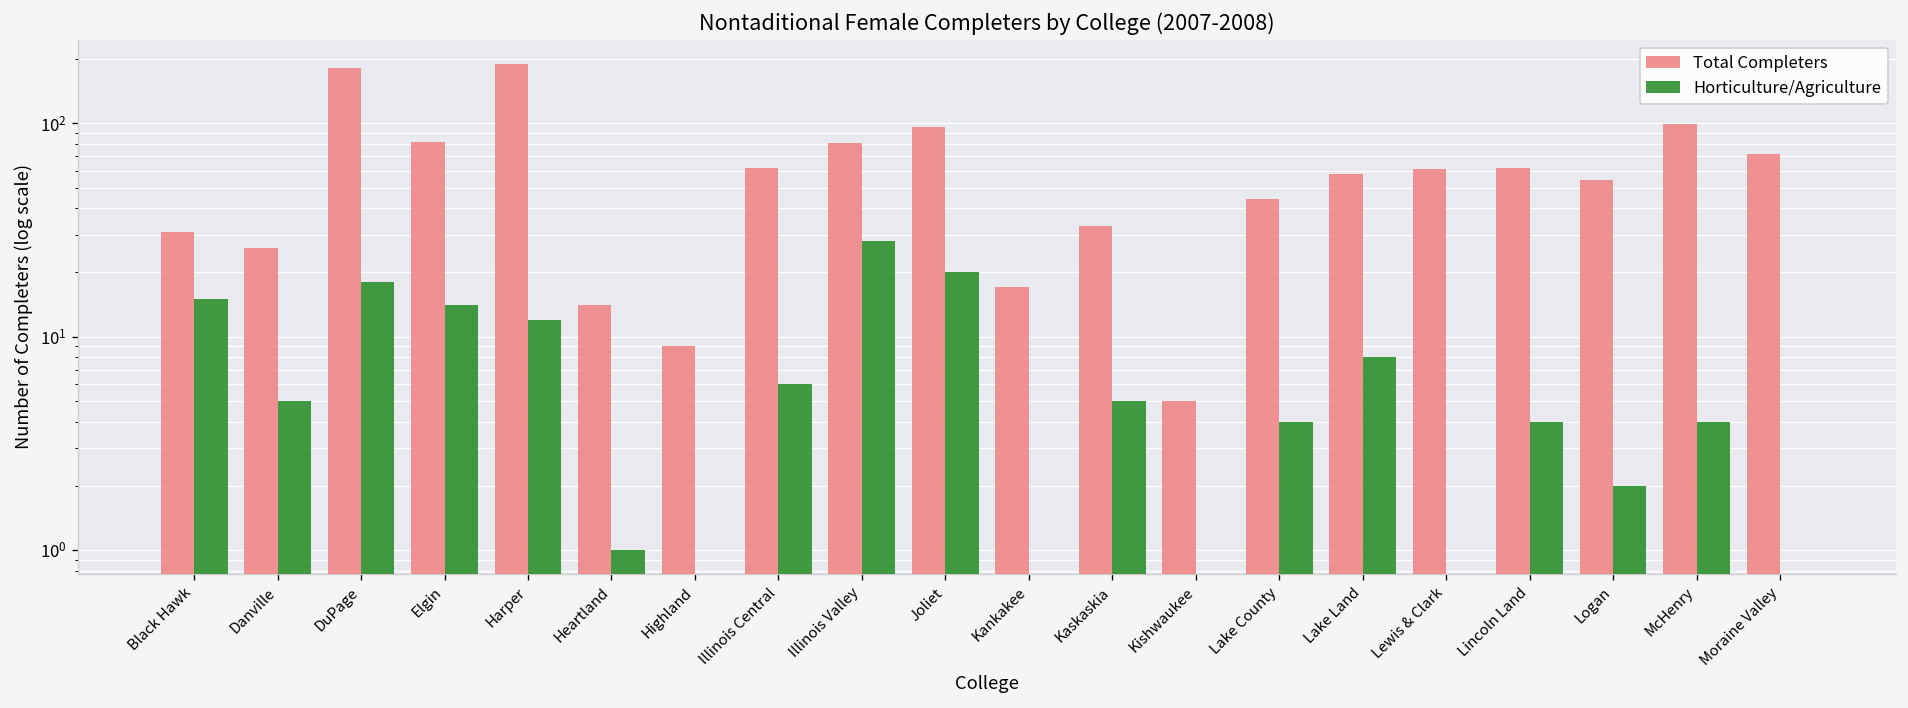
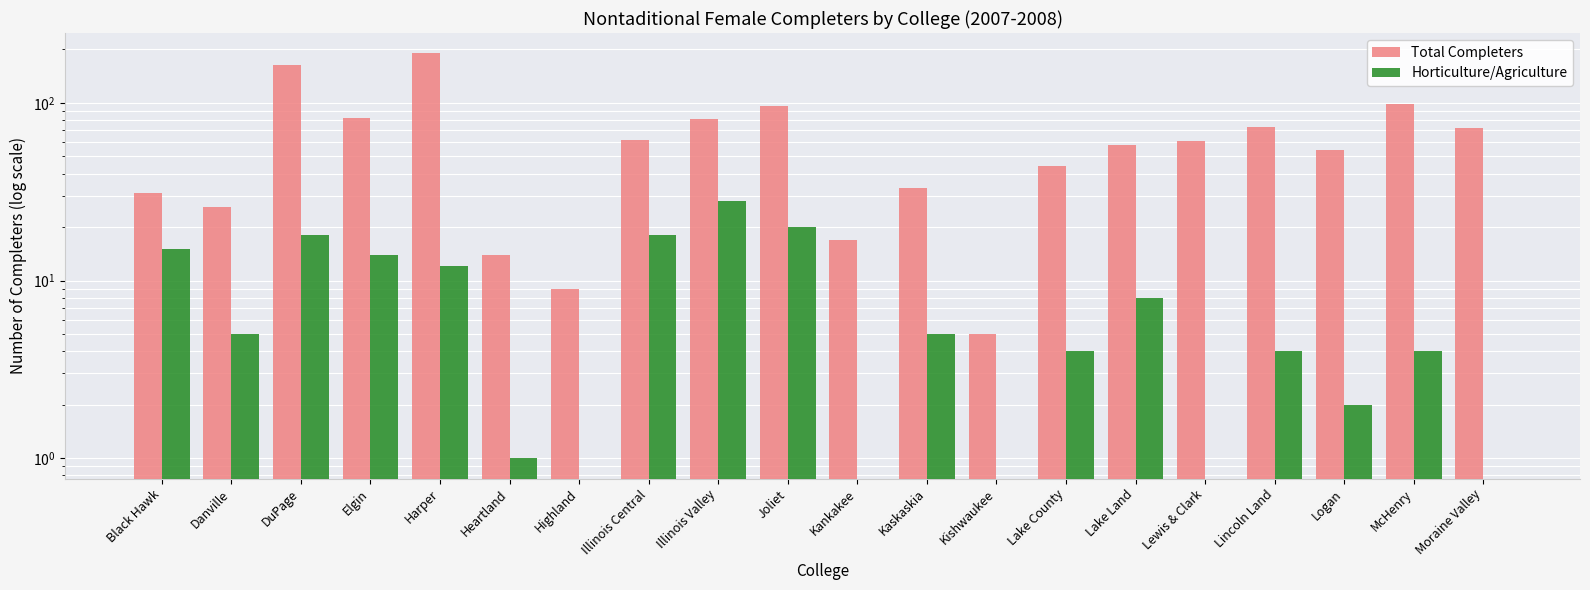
  {
    "Total Completers": {
      "Black Hawk": 31,
      "Danville": 26,
-     "DuPage": 180,
+     "DuPage": 160,
      "Elgin": 80,
      "Harper": 190,
      "Heartland": 14,
      "Highland": 9,
      "Illinois Central": 62,
      "Illinois Valley": 80,
      "Joliet": 100,
      "Kankakee": 17,
      "Kaskaskia": 33,
      "Kishwaukee": 5,
      "Lake County": 44,
      "Lake Land": 58,
      "Lewis & Clark": 61,
-     "Lincoln Land": 62,
+     "Lincoln Land": 73,
      "Logan": 54,
      "McHenry": 100,
      "Moraine Valley": 72
    },
    "Horticulture/Agriculture": {
      "Black Hawk": 15,
      "Danville": 5,
      "DuPage": 18,
      "Elgin": 14,
      "Harper": 12,
      "Heartland": 1,
-     "Illinois Central": 6,
+     "Illinois Central": 18,
      "Illinois Valley": 28,
      "Joliet": 20,
      "Kaskaskia": 5,
      "Lake County": 4,
      "Lake Land": 8,
      "Lincoln Land": 4,
      "Logan": 2,
      "McHenry": 4
    }
  }
